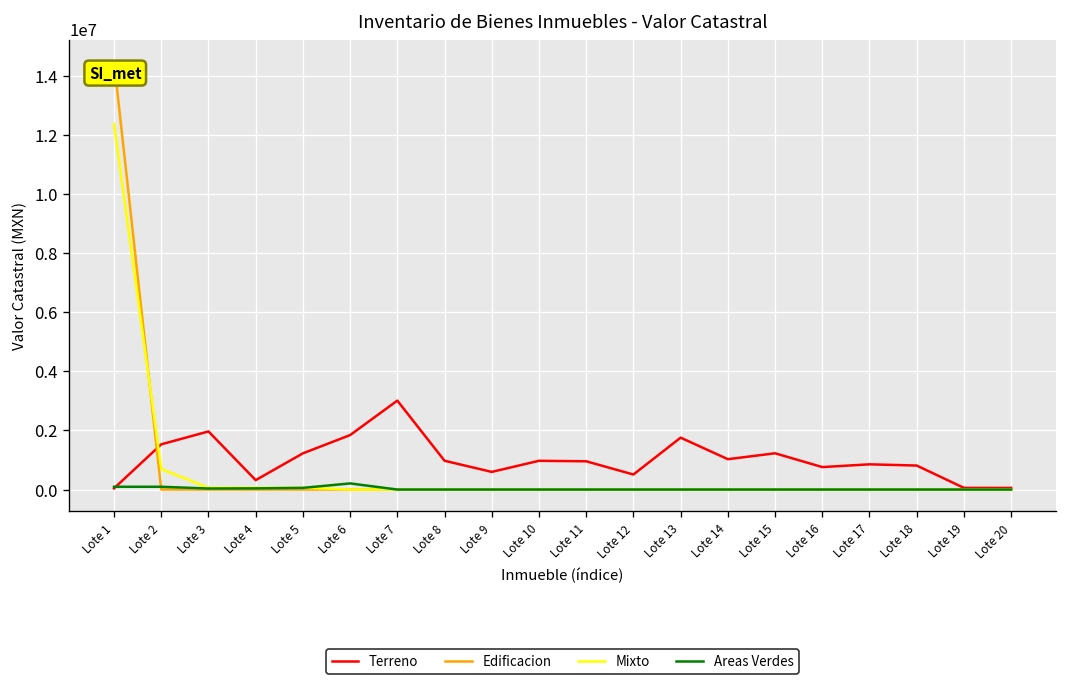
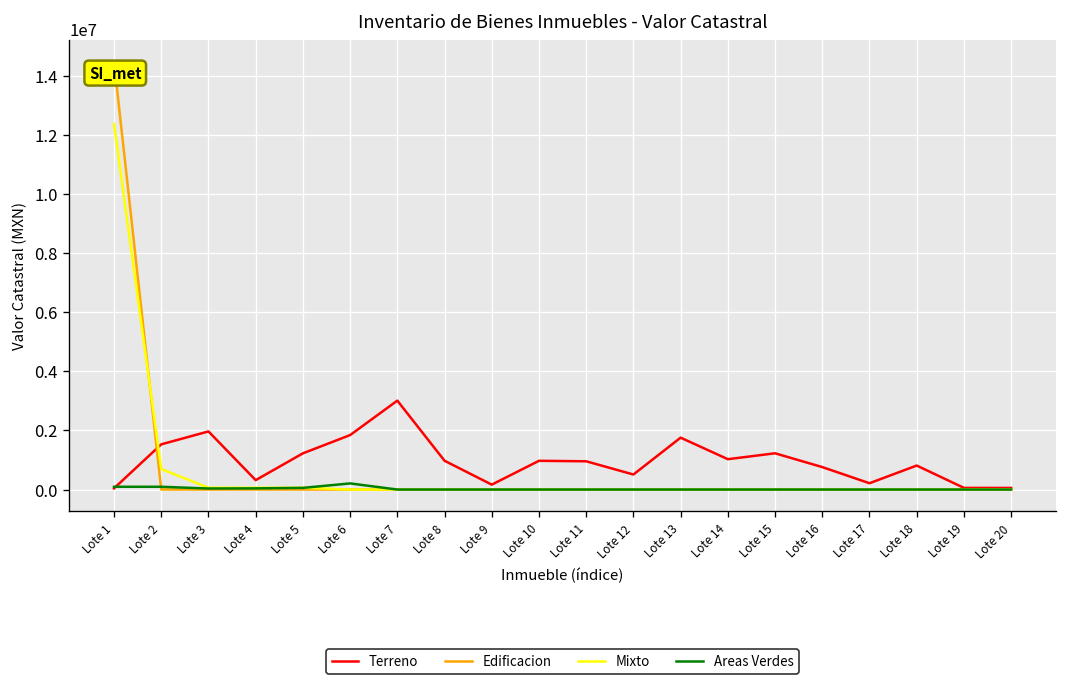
  {
    "Terreno": {
      "Lote 2": 1500000,
      "Lote 3": 2000000,
      "Lote 4": 300000,
      "Lote 5": 1200000,
      "Lote 6": 1800000,
      "Lote 7": 3000000,
      "Lote 8": 1000000,
-     "Lote 9": 600000,
+     "Lote 9": 200000,
      "Lote 10": 1000000,
      "Lote 11": 1000000,
      "Lote 12": 500000,
      "Lote 13": 1800000,
      "Lote 14": 1000000,
      "Lote 15": 1200000,
      "Lote 16": 800000,
-     "Lote 17": 900000,
+     "Lote 17": 200000,
      "Lote 18": 800000
    },
    "Mixto": {
      "Lote 1": 12400000,
      "Lote 2": 700000
    },
    "Areas Verdes": {
      "Lote 6": 200000
    }
  }
